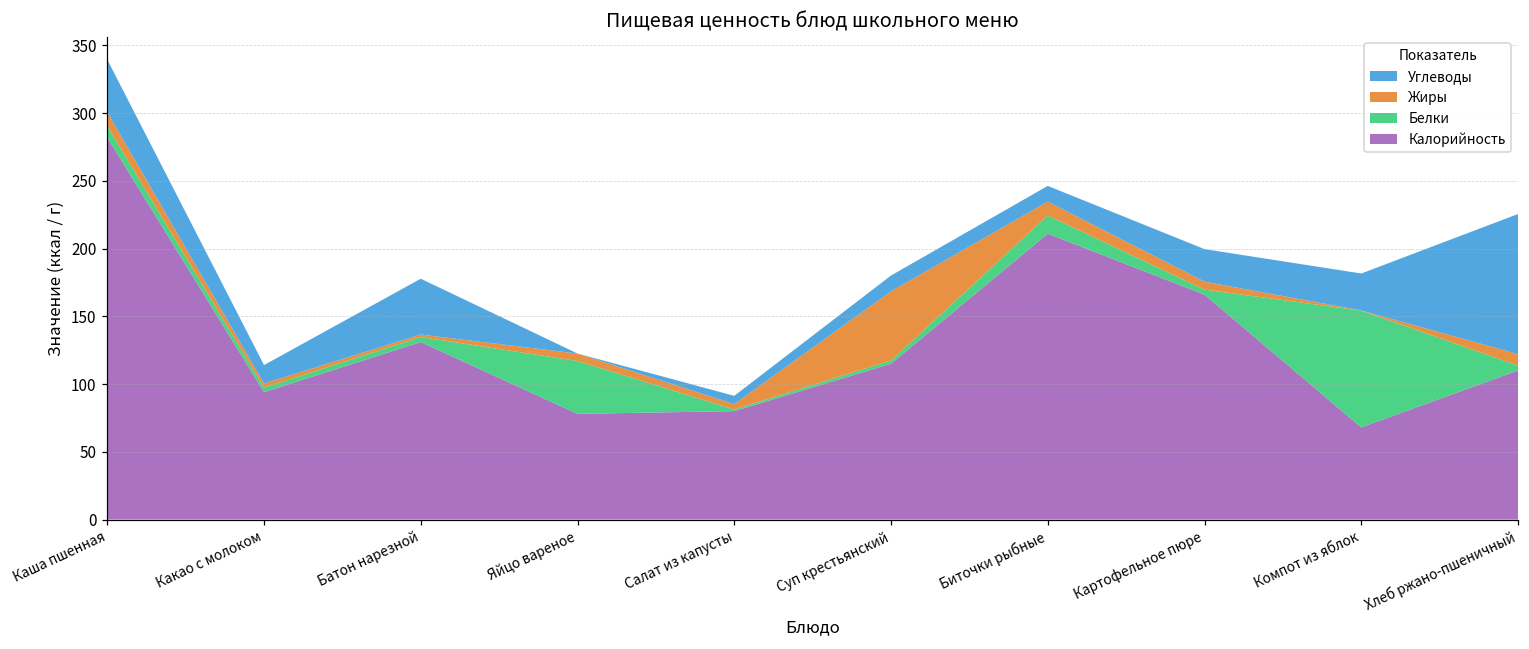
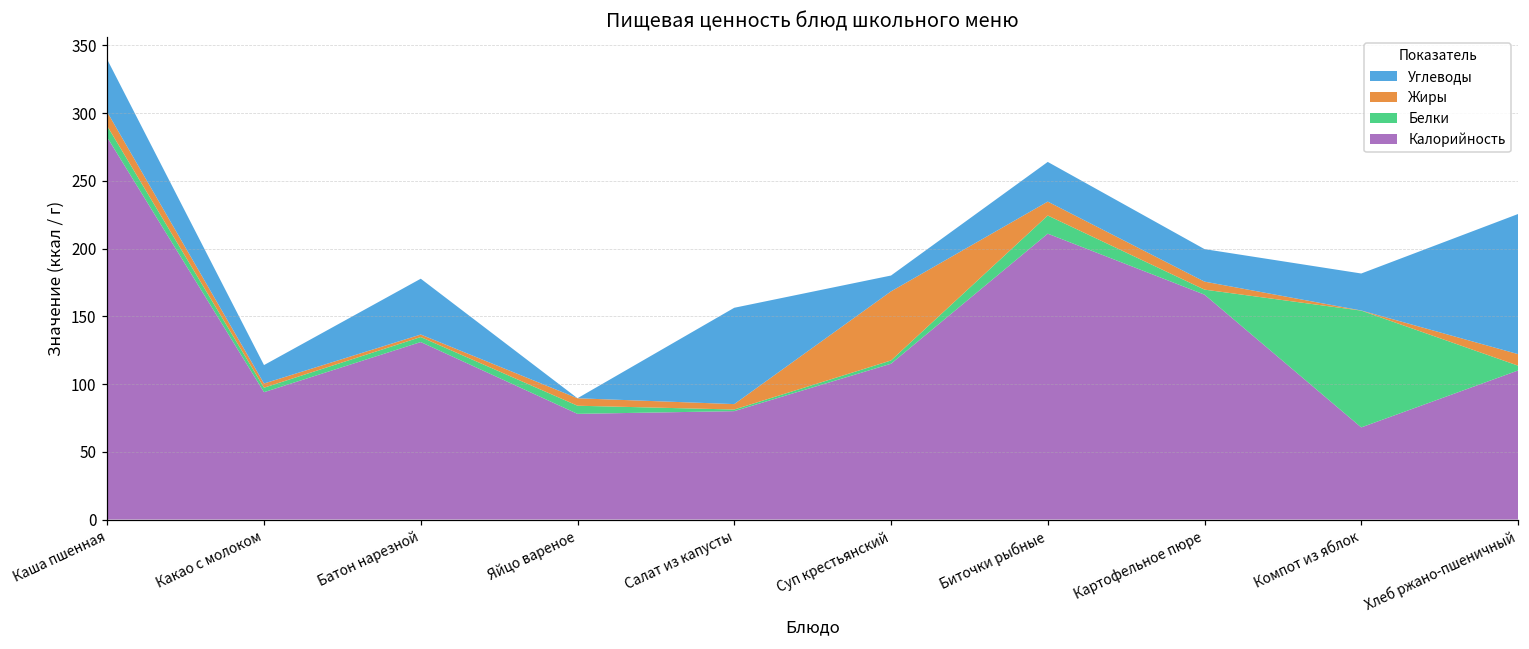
  {
    "Калорийность": {
      "Каша пшенная": 282,
      "Какао с молоком": 94,
      "Батон нарезной": 131,
      "Яйцо вареное": 78,
      "Суп крестьянский": 115,
      "Биточки рыбные": 211,
      "Картофельное пюре": 166,
      "Компот из яблок": 68,
      "Хлеб ржано-пшеничный": 110
    },
    "Белки": {
      "Каша пшенная": 8,
      "Какао с молоком": 3,
-     "Яйцо вареное": 39,
+     "Яйцо вареное": 6,
      "Суп крестьянский": 2,
      "Биточки рыбные": 13,
      "Картофельное пюре": 4,
      "Хлеб ржано-пшеничный": 4
    },
    "Жиры": {
      "Каша пшенная": 10,
      "Какао с молоком": 3,
      "Салат из капусты": 4,
      "Суп крестьянский": 51,
      "Биточки рыбные": 10,
      "Картофельное пюре": 6,
      "Хлеб ржано-пшеничный": 9
    },
    "Углеводы": {
      "Каша пшенная": 39,
      "Какао с молоком": 14,
      "Батон нарезной": 41,
-     "Салат из капусты": 6,
+     "Салат из капусты": 71,
      "Суп крестьянский": 12,
-     "Биточки рыбные": 12,
+     "Биточки рыбные": 29,
      "Картофельное пюре": 24,
      "Компот из яблок": 27,
      "Хлеб ржано-пшеничный": 103
    }
  }
